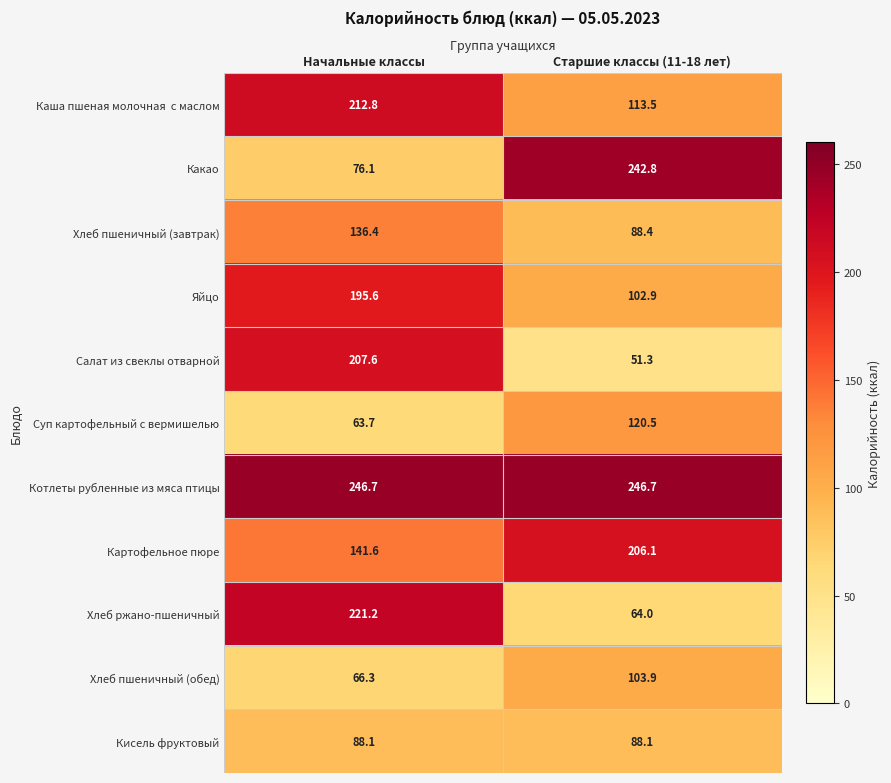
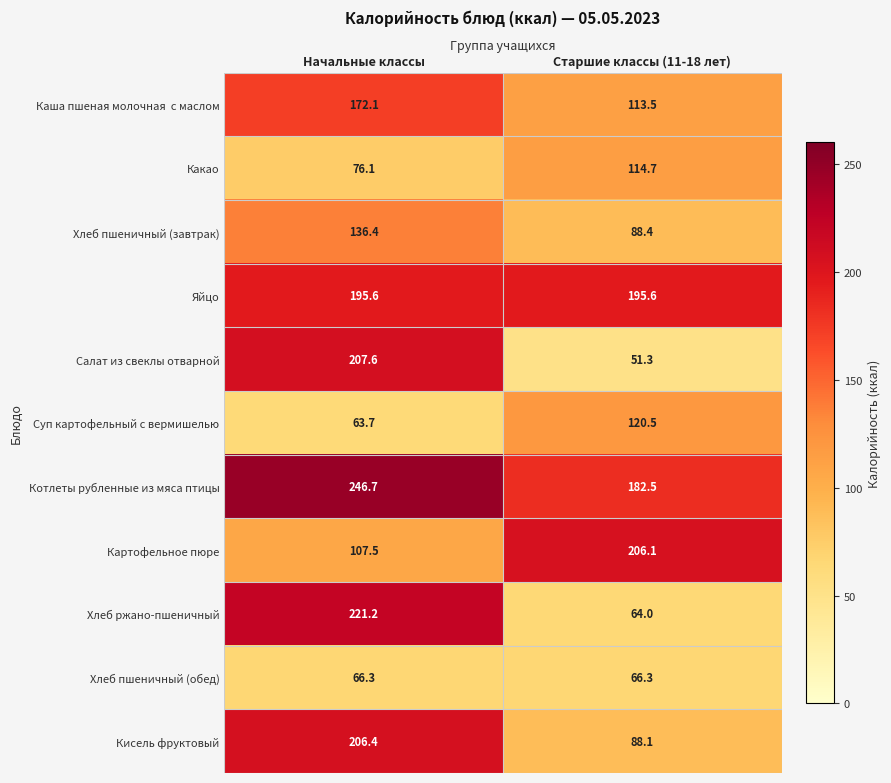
  {
    "Каша пшеная молочная с маслом": {
-     "Начальные классы": 212.8,
+     "Начальные классы": 172.1,
      "Старшие классы (11-18 лет)": 113.5
    },
    "Какао": {
      "Начальные классы": 76.1,
-     "Старшие классы (11-18 лет)": 242.8
+     "Старшие классы (11-18 лет)": 114.7
    },
    "Хлеб пшеничный (завтрак)": {
      "Начальные классы": 136.4,
      "Старшие классы (11-18 лет)": 88.4
    },
    "Яйцо": {
      "Начальные классы": 195.6,
-     "Старшие классы (11-18 лет)": 102.9
+     "Старшие классы (11-18 лет)": 195.6
    },
    "Салат из свеклы отварной": {
      "Начальные классы": 207.6,
      "Старшие классы (11-18 лет)": 51.3
    },
    "Суп картофельный с вермишелью": {
      "Начальные классы": 63.7,
      "Старшие классы (11-18 лет)": 120.5
    },
    "Котлеты рубленные из мяса птицы": {
      "Начальные классы": 246.7,
-     "Старшие классы (11-18 лет)": 246.7
+     "Старшие классы (11-18 лет)": 182.5
    },
    "Картофельное пюре": {
-     "Начальные классы": 141.6,
+     "Начальные классы": 107.5,
      "Старшие классы (11-18 лет)": 206.1
    },
    "Хлеб ржано-пшеничный": {
      "Начальные классы": 221.2,
      "Старшие классы (11-18 лет)": 64.0
    },
    "Хлеб пшеничный (обед)": {
      "Начальные классы": 66.3,
-     "Старшие классы (11-18 лет)": 103.9
+     "Старшие классы (11-18 лет)": 66.3
    },
    "Кисель фруктовый": {
-     "Начальные классы": 88.1,
+     "Начальные классы": 206.4,
      "Старшие классы (11-18 лет)": 88.1
    }
  }
